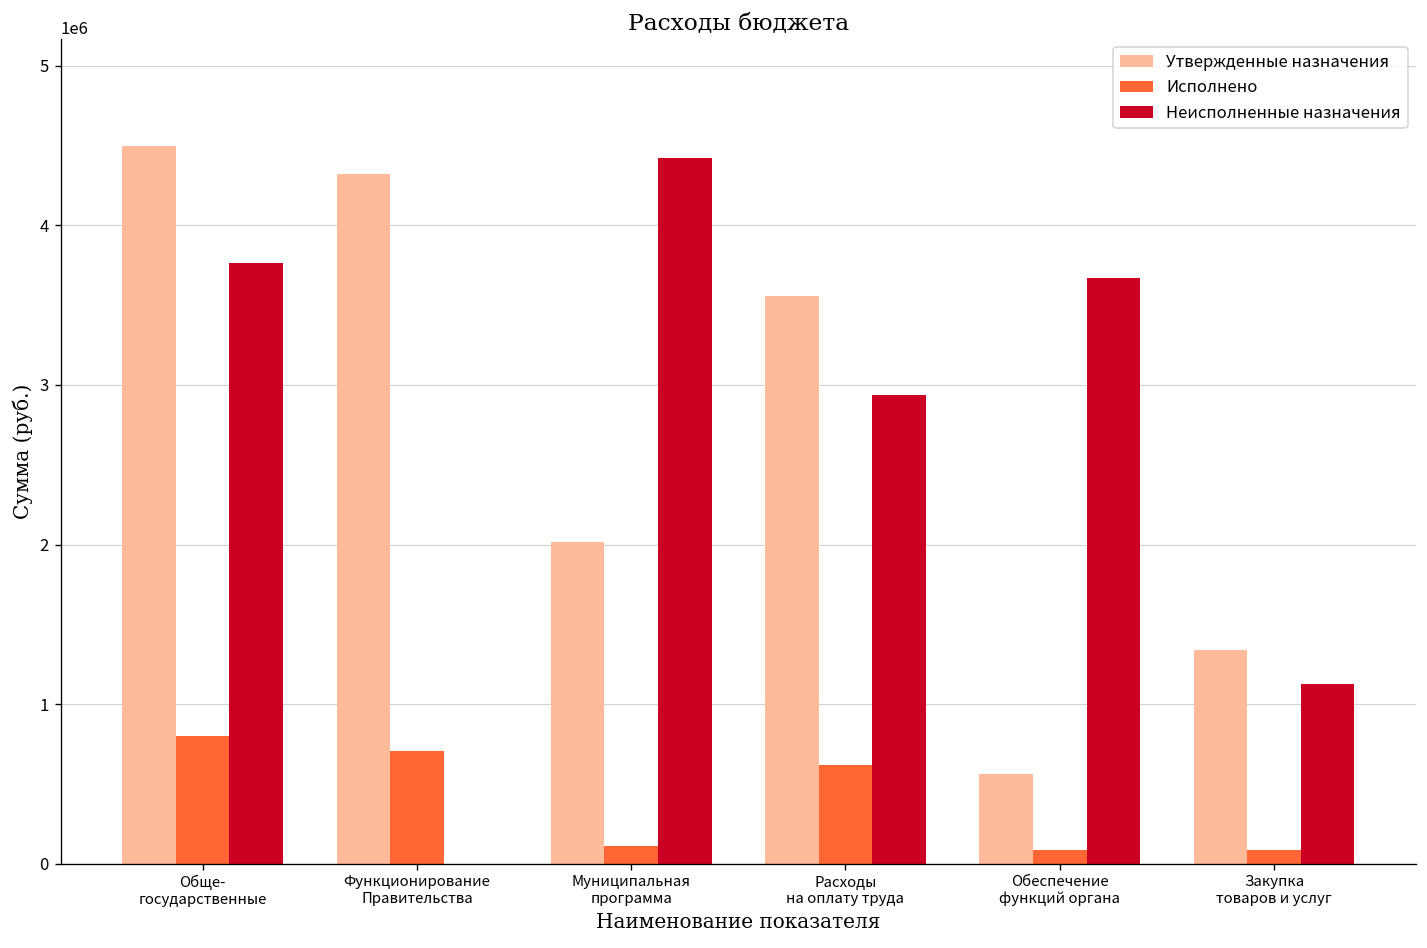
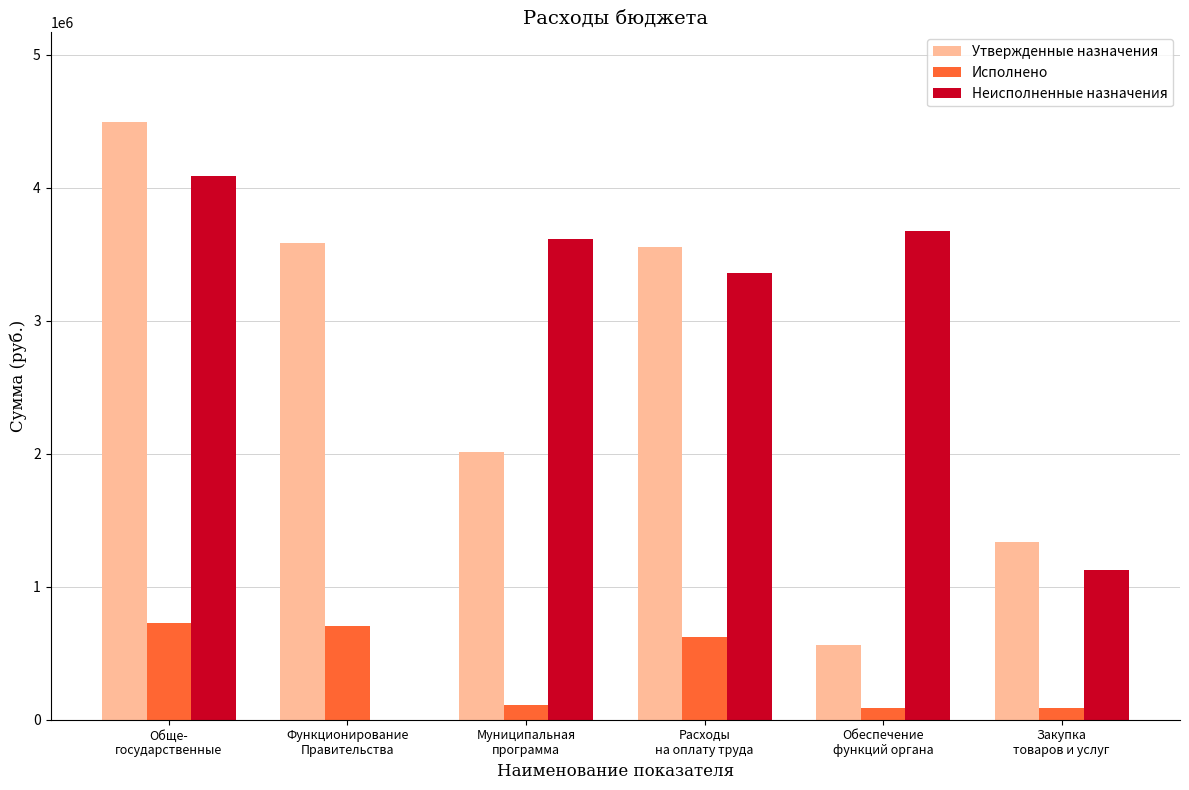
  {
    "Утвержденные назначения": {
      "Обще- государственные": 4490000,
-     "Функционирование Правительства": 4320000,
+     "Функционирование Правительства": 3590000,
      "Муниципальная программа": 2020000,
      "Расходы на оплату труда": 3550000,
      "Обеспечение функций органа": 560000,
      "Закупка товаров и услуг": 1340000
    },
    "Исполнено": {
-     "Обще- государственные": 800000,
+     "Обще- государственные": 730000,
      "Функционирование Правительства": 710000,
      "Муниципальная программа": 110000,
      "Расходы на оплату труда": 620000,
      "Обеспечение функций органа": 90000,
      "Закупка товаров и услуг": 90000
    },
    "Неисполненные назначения": {
-     "Обще- государственные": 3770000,
+     "Обще- государственные": 4090000,
      "Функционирование Правительства": 0,
-     "Муниципальная программа": 4420000,
-     "Расходы на оплату труда": 2940000,
+     "Муниципальная программа": 3620000,
+     "Расходы на оплату труда": 3360000,
      "Обеспечение функций органа": 3670000,
      "Закупка товаров и услуг": 1120000
    }
  }
